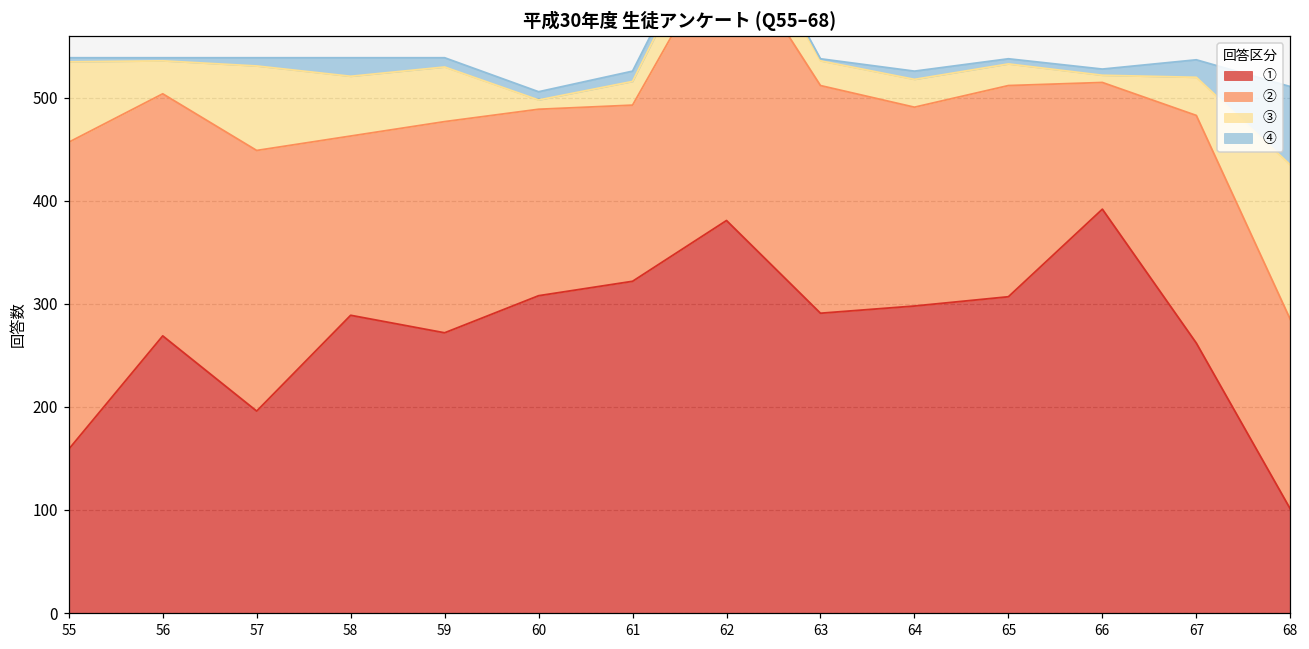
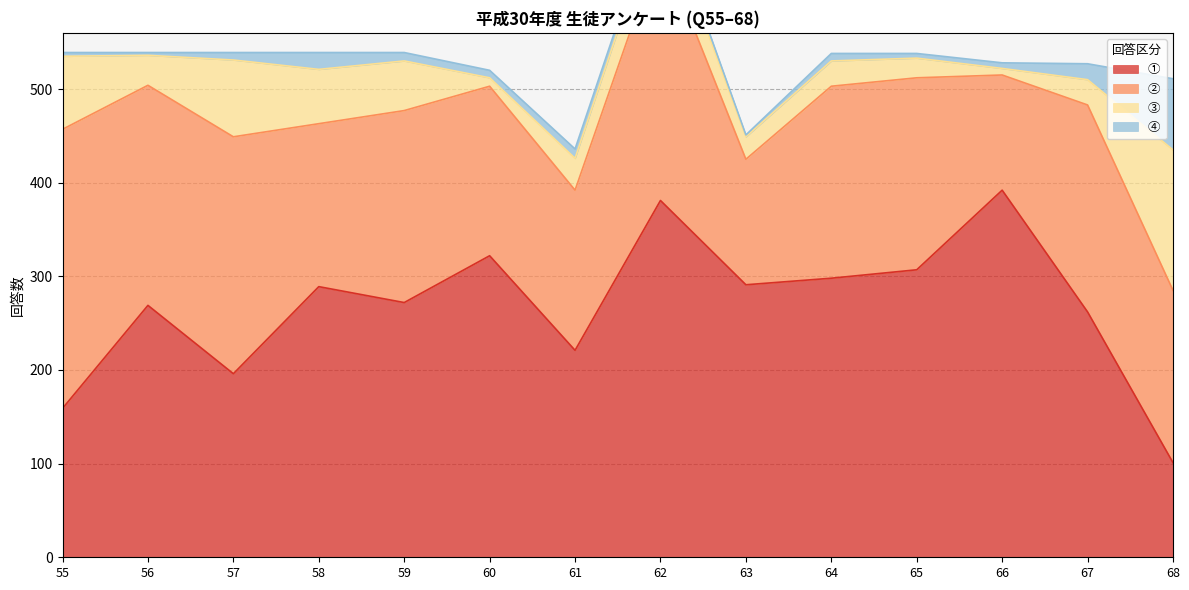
  {
    "①": {
      "55": 160,
      "56": 270,
      "57": 200,
      "58": 290,
      "59": 270,
-     "60": 310,
-     "61": 320,
+     "60": 320,
+     "61": 220,
      "62": 380,
      "63": 290,
      "64": 300,
      "65": 310,
      "66": 390,
      "67": 260,
      "68": 100
    },
    "②": {
      "55": 300,
      "56": 240,
      "57": 250,
      "58": 170,
      "59": 210,
      "60": 180,
      "61": 170,
-     "63": 220,
-     "64": 190,
+     "63": 130,
+     "64": 210,
      "65": 210,
      "66": 120,
      "67": 220,
      "68": 180
    },
    "③": {
      "55": 80,
      "56": 30,
      "57": 80,
      "58": 60,
      "59": 50,
      "60": 10,
-     "61": 20,
+     "61": 30,
      "64": 30,
      "65": 20,
      "66": 10,
-     "67": 40,
+     "67": 30,
      "68": 150
    },
    "④": {
      "55": 0,
      "56": 0,
      "57": 10,
      "58": 20,
      "59": 10,
      "60": 10,
      "61": 10,
      "64": 10,
      "65": 10,
      "66": 10,
      "67": 20,
      "68": 80
    }
  }
